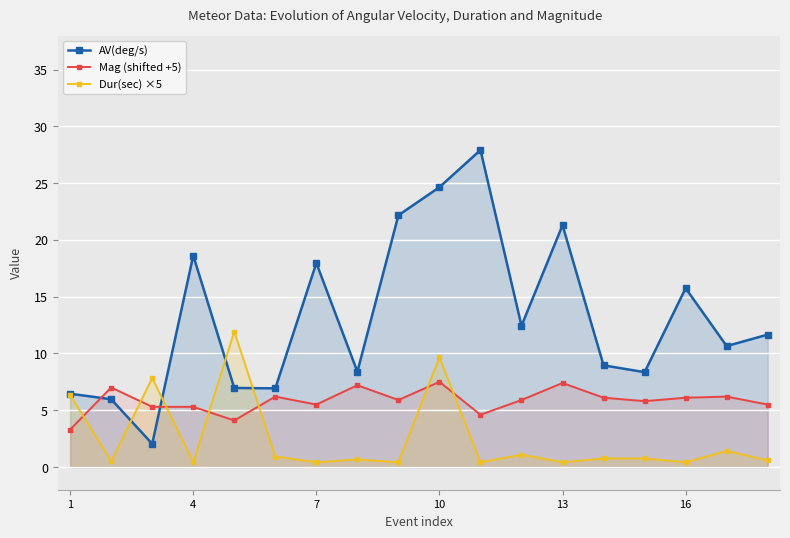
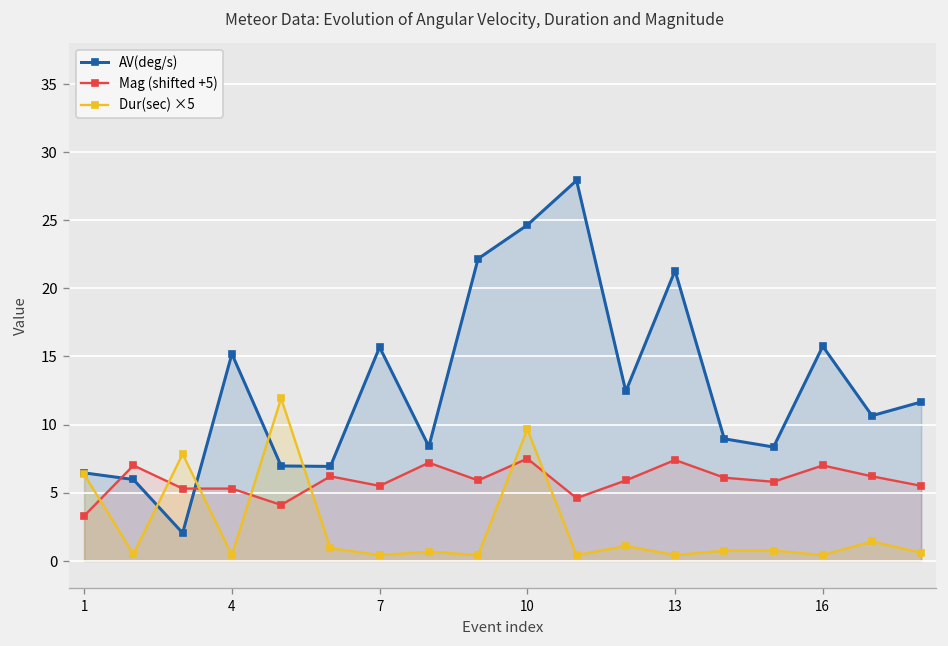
  {
    "AV(deg/s)": {
-     "4": 18.6,
-     "7": 18.0,
+     "4": 15.2,
+     "7": 15.7,
      "10": 24.6,
      "13": 21.3,
      "16": 15.7
    },
    "Mag (shifted +5)": {
      "1": 3.3,
      "4": 5.3,
      "7": 5.5,
      "10": 7.5,
      "13": 7.4,
-     "16": 6.1
+     "16": 7.0
    },
    "Dur(sec) ×5": {
      "4": 0.4,
      "7": 0.4,
      "10": 9.7,
      "13": 0.4,
      "16": 0.4
    }
  }
